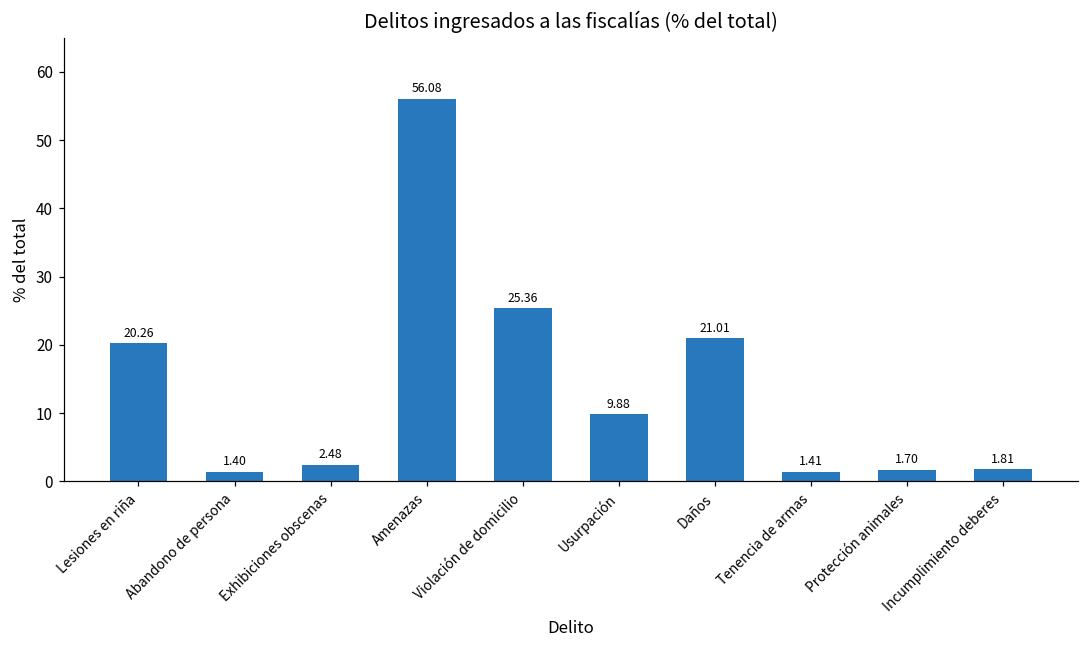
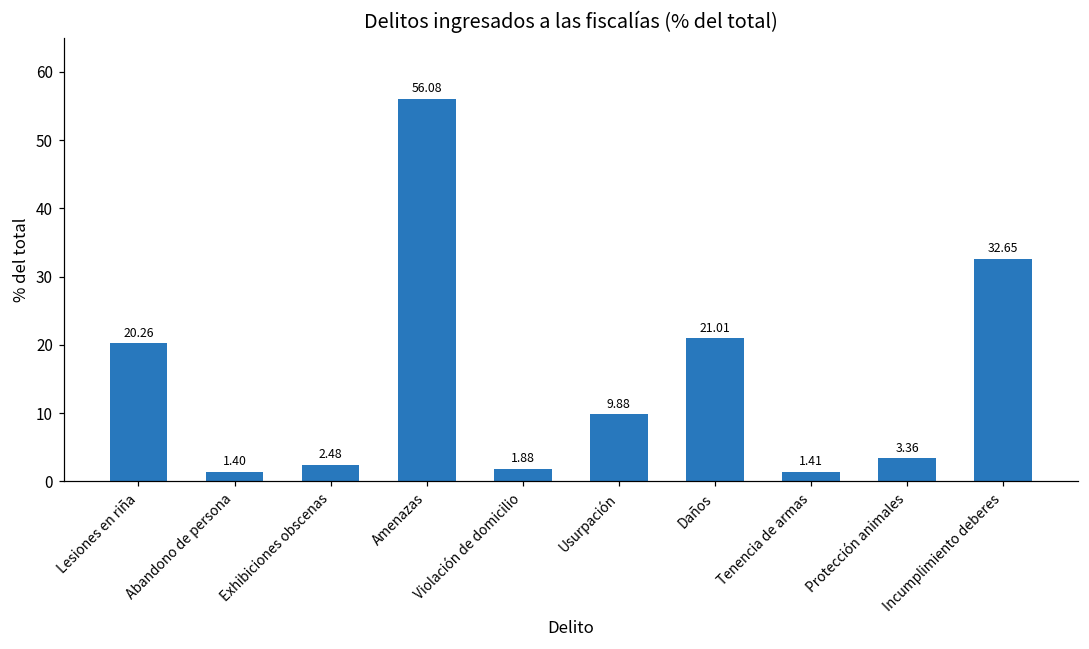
  {
    "Lesiones en riña": 20.26,
    "Abandono de persona": 1.40,
    "Exhibiciones obscenas": 2.48,
    "Amenazas": 56.08,
-   "Violación de domicilio": 25.36,
+   "Violación de domicilio": 1.88,
    "Usurpación": 9.88,
    "Daños": 21.01,
    "Tenencia de armas": 1.41,
-   "Protección animales": 1.70,
-   "Incumplimiento deberes": 1.81
+   "Protección animales": 3.36,
+   "Incumplimiento deberes": 32.65
  }
